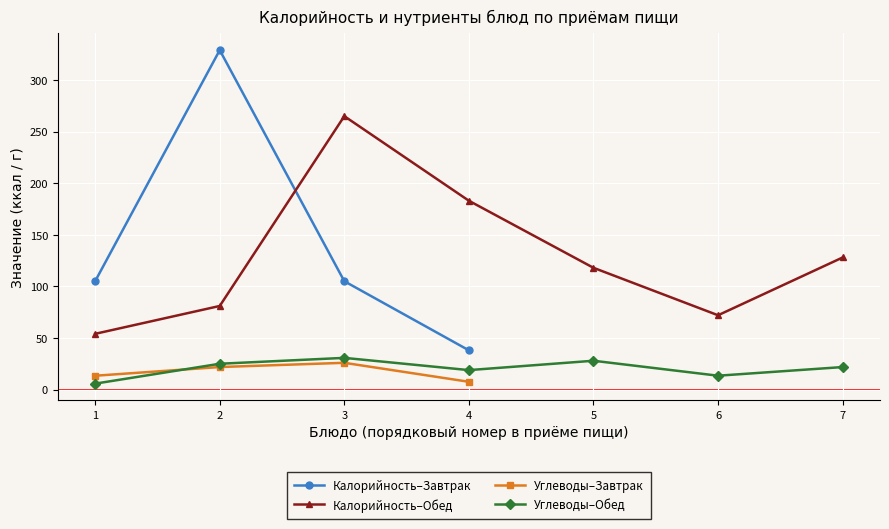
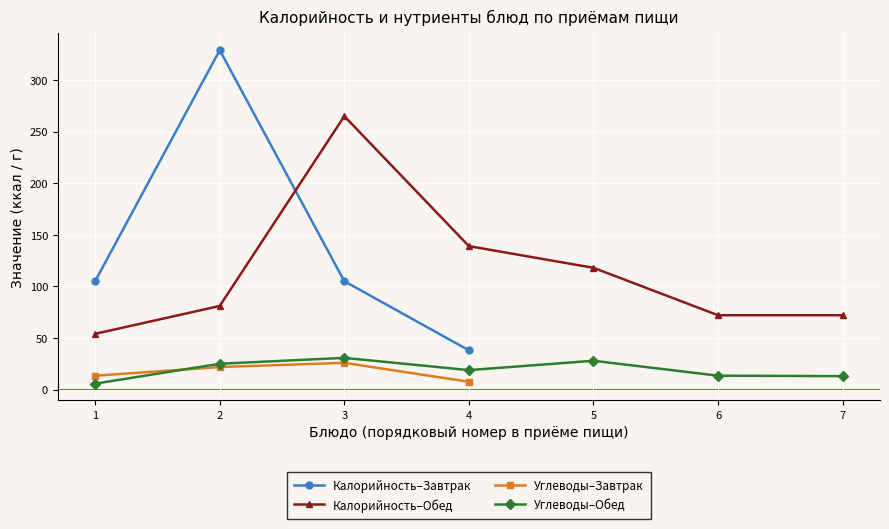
  {
    "Калорийность–Завтрак": {
      "1": 105,
      "2": 329,
      "3": 105,
      "4": 38
    },
    "Калорийность–Обед": {
      "1": 54,
      "2": 81,
      "3": 265,
-     "4": 183,
+     "4": 139,
      "5": 118,
      "6": 72,
-     "7": 128
+     "7": 72
    },
    "Углеводы–Завтрак": {
      "1": 13,
      "2": 22,
      "3": 26,
      "4": 8
    },
    "Углеводы–Обед": {
      "1": 6,
      "2": 25,
      "3": 31,
      "4": 19,
      "5": 28,
      "6": 13,
-     "7": 22
+     "7": 13
    }
  }
